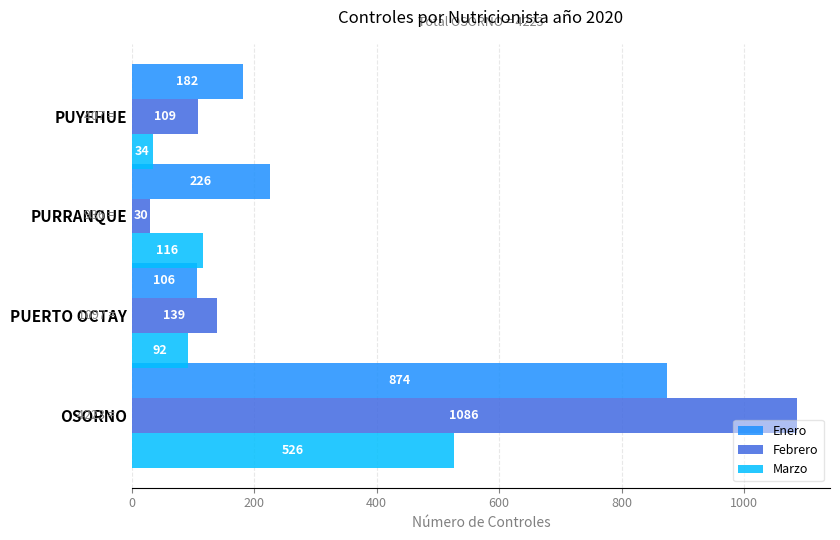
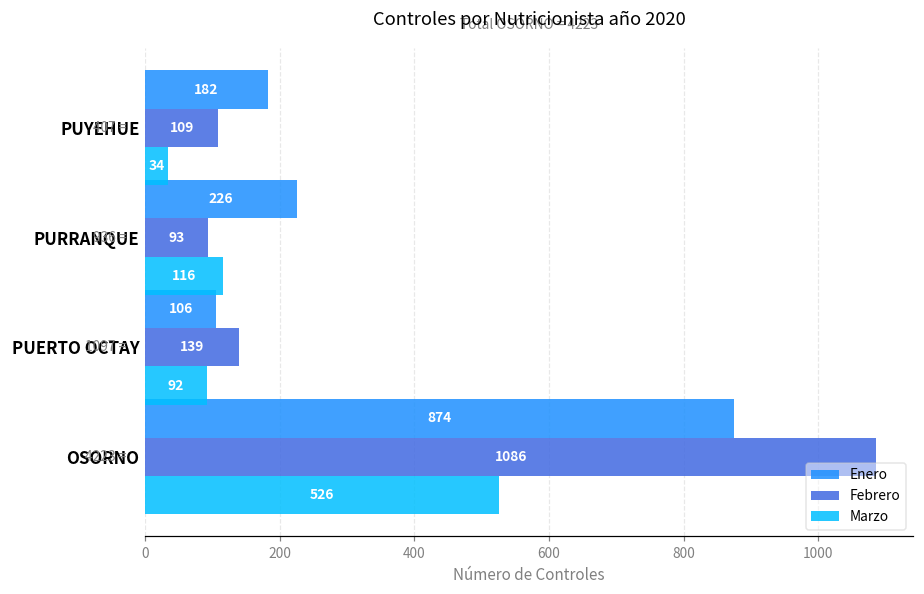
  {
    "Febrero": {
      "PUYEHUE": 109,
-     "PURRANQUE": 30,
+     "PURRANQUE": 93,
      "PUERTO OCTAY": 139,
      "OSORNO": 1086
    }
  }
